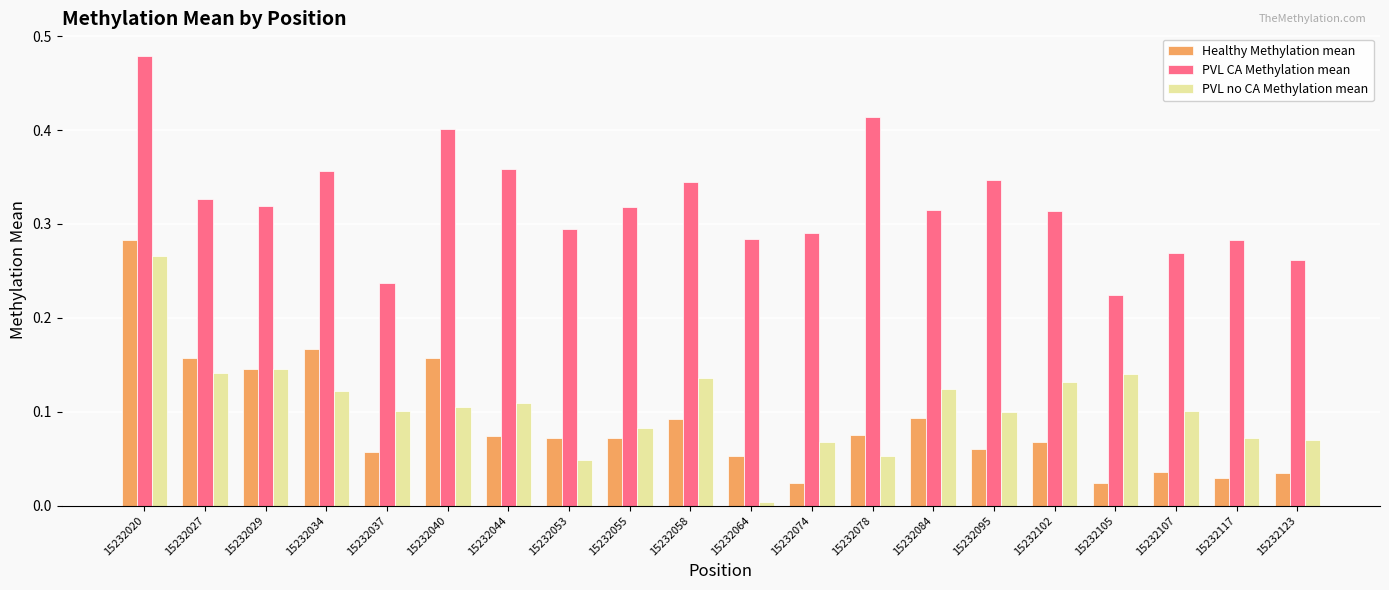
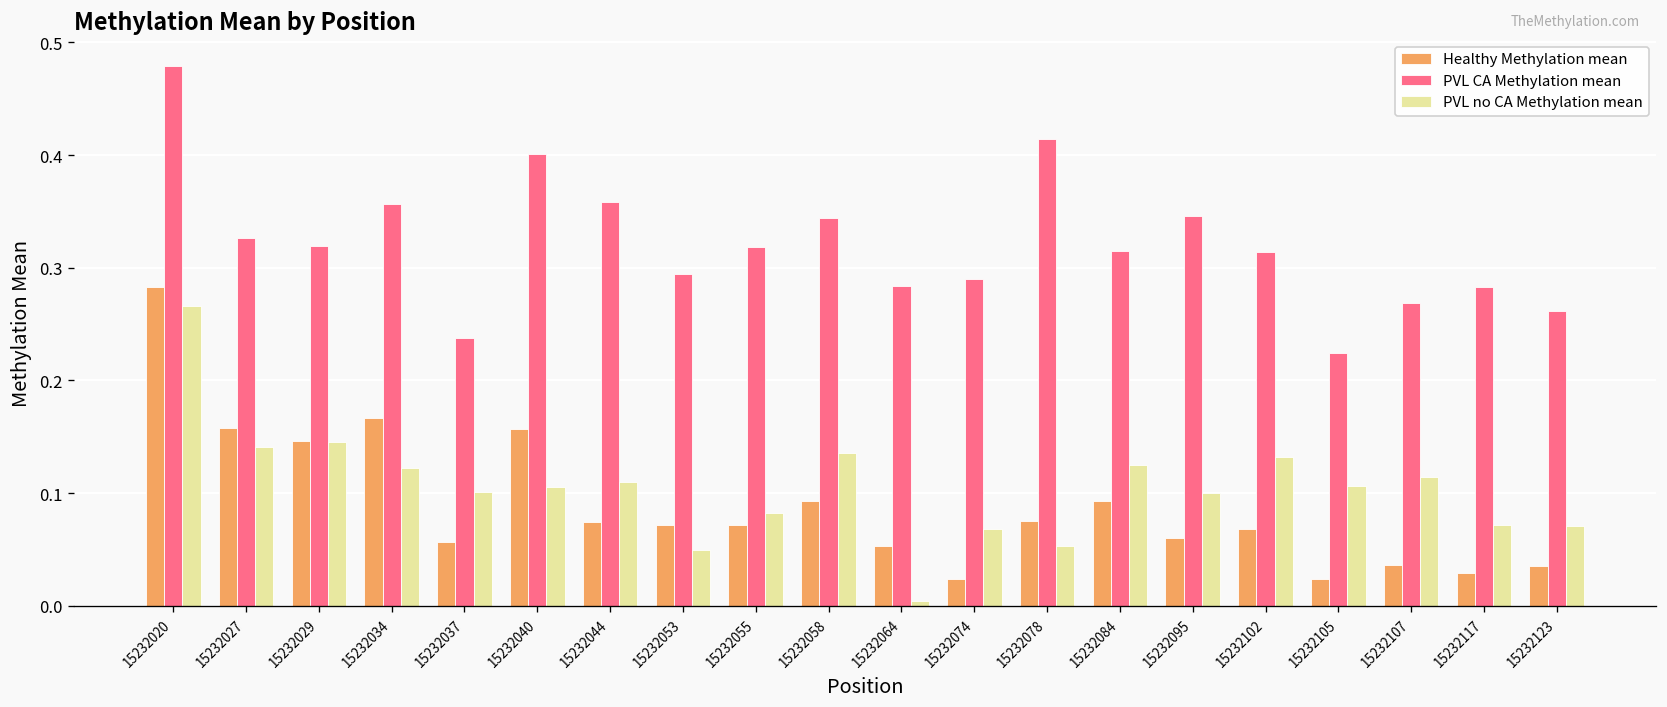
  {
    "Healthy Methylation mean": {
      "15232020": 0.28,
      "15232027": 0.16,
      "15232029": 0.15,
      "15232034": 0.17,
      "15232037": 0.06,
      "15232040": 0.16,
      "15232044": 0.07,
      "15232053": 0.07,
      "15232055": 0.07,
      "15232058": 0.09,
      "15232064": 0.05,
      "15232074": 0.02,
      "15232078": 0.07,
      "15232084": 0.09,
      "15232095": 0.06,
      "15232102": 0.07,
      "15232105": 0.02,
      "15232107": 0.04,
      "15232117": 0.03,
      "15232123": 0.04
    },
    "PVL CA Methylation mean": {
      "15232020": 0.48,
      "15232027": 0.33,
      "15232029": 0.32,
      "15232034": 0.36,
      "15232037": 0.24,
      "15232040": 0.40,
      "15232044": 0.36,
      "15232053": 0.29,
      "15232055": 0.32,
      "15232058": 0.34,
      "15232064": 0.28,
      "15232074": 0.29,
      "15232078": 0.41,
      "15232084": 0.31,
      "15232095": 0.35,
      "15232102": 0.31,
      "15232105": 0.22,
      "15232107": 0.27,
      "15232117": 0.28,
      "15232123": 0.26
    },
    "PVL no CA Methylation mean": {
      "15232020": 0.27,
      "15232027": 0.14,
      "15232029": 0.15,
      "15232034": 0.12,
      "15232037": 0.10,
      "15232040": 0.10,
      "15232044": 0.11,
      "15232053": 0.05,
      "15232055": 0.08,
      "15232058": 0.14,
      "15232064": 0.00,
      "15232074": 0.07,
      "15232078": 0.05,
      "15232084": 0.12,
      "15232095": 0.10,
      "15232102": 0.13,
-     "15232105": 0.14,
-     "15232107": 0.10,
+     "15232105": 0.11,
+     "15232107": 0.11,
      "15232117": 0.07,
      "15232123": 0.07
    }
  }
